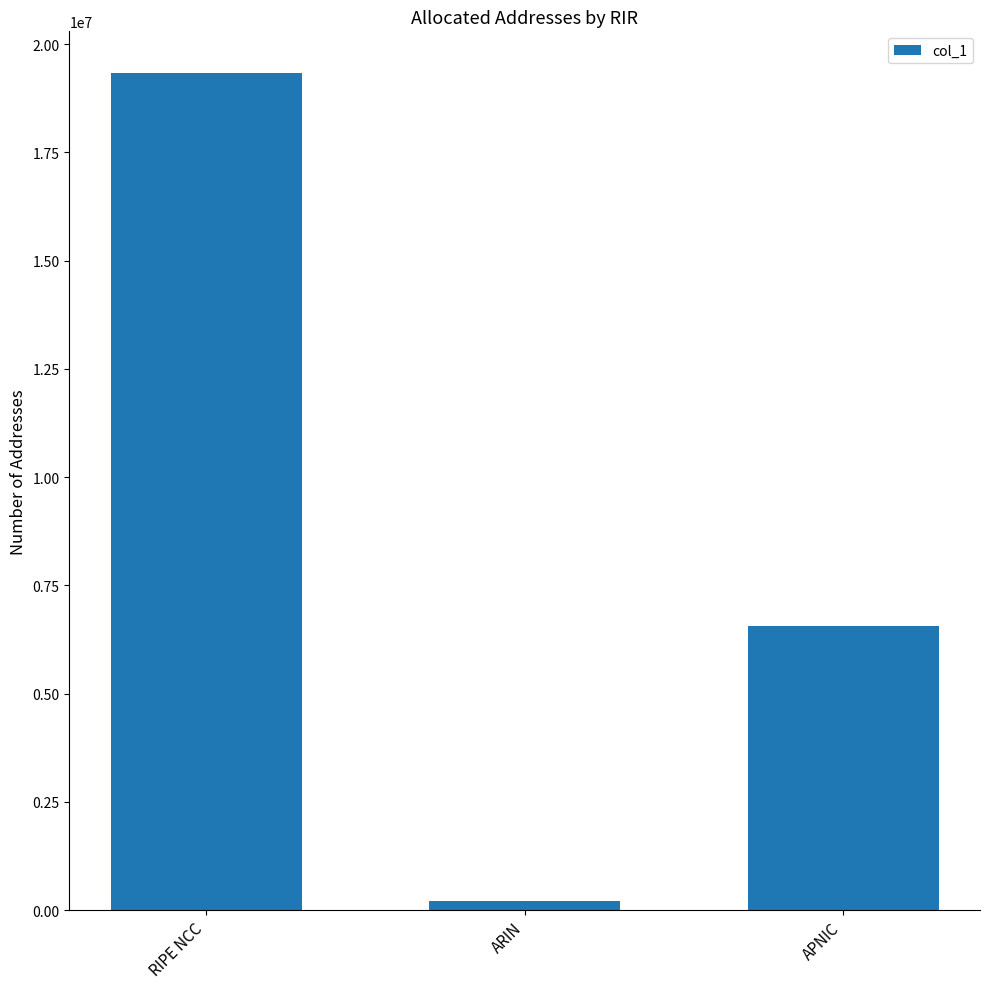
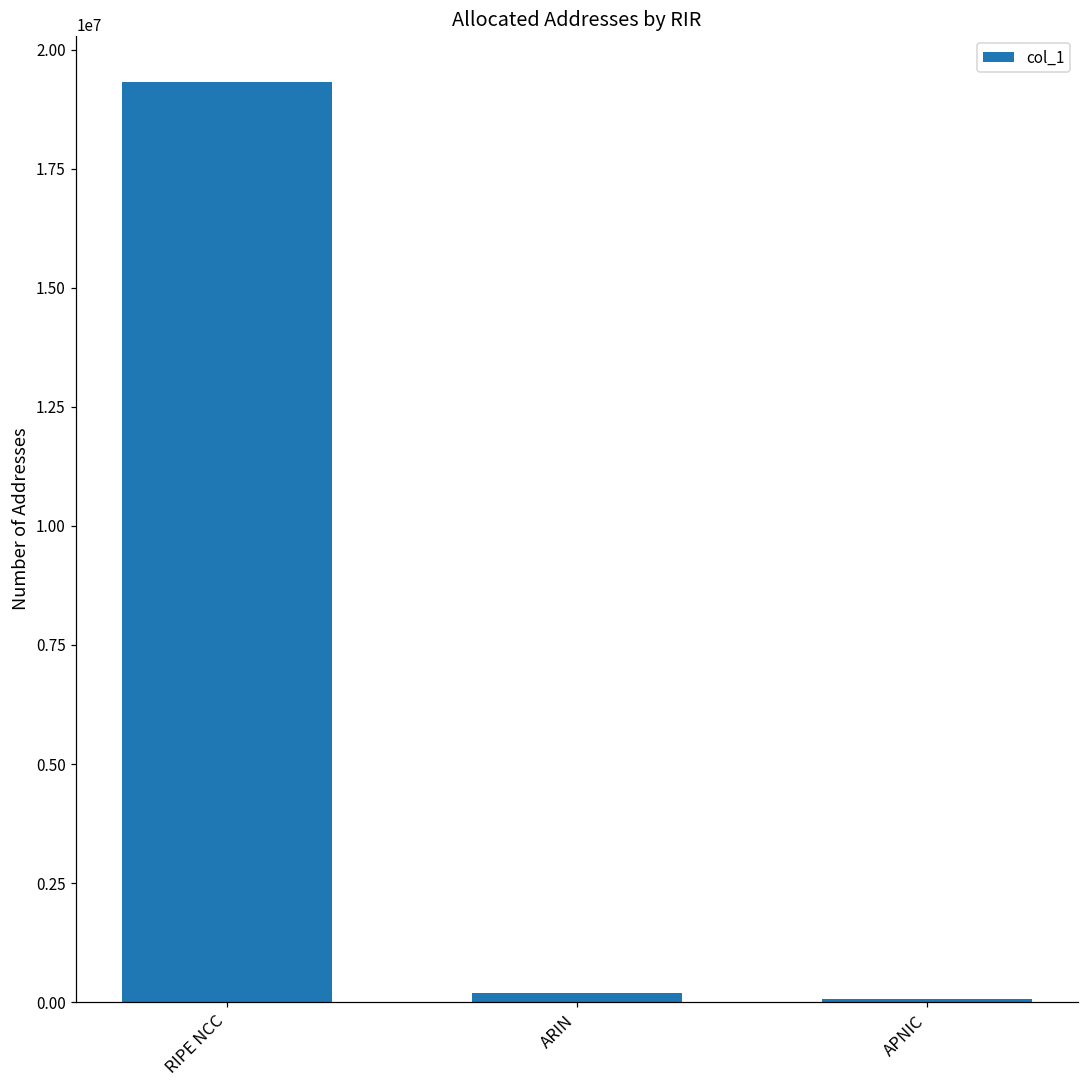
  {
    "RIPE NCC": 19300000,
    "ARIN": 200000,
-   "APNIC": 6600000
+   "APNIC": 100000
  }
